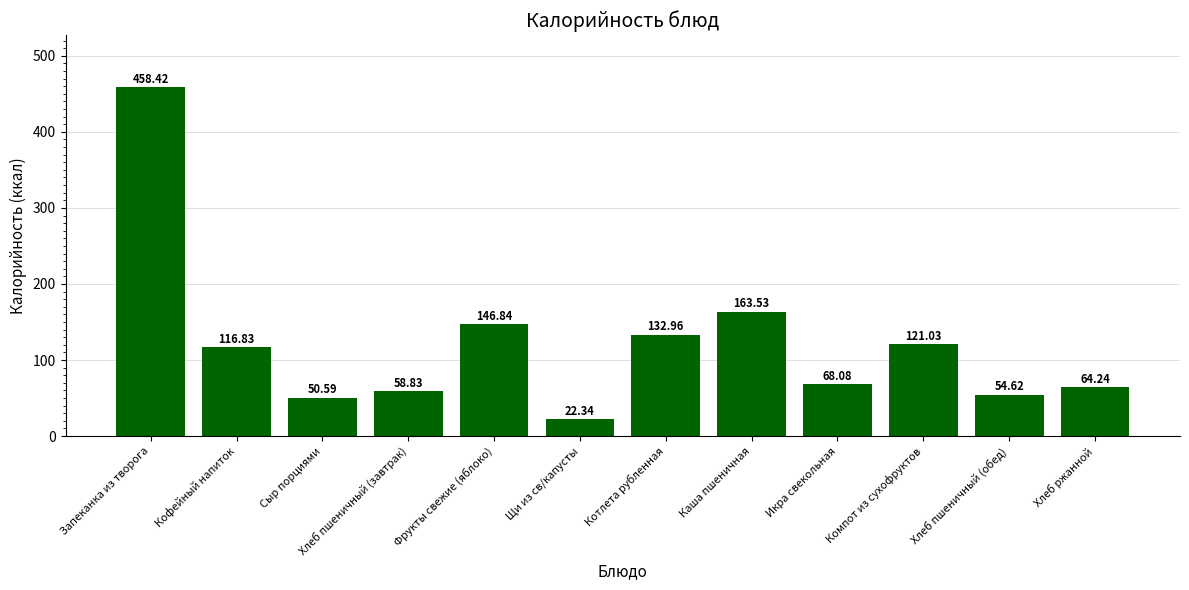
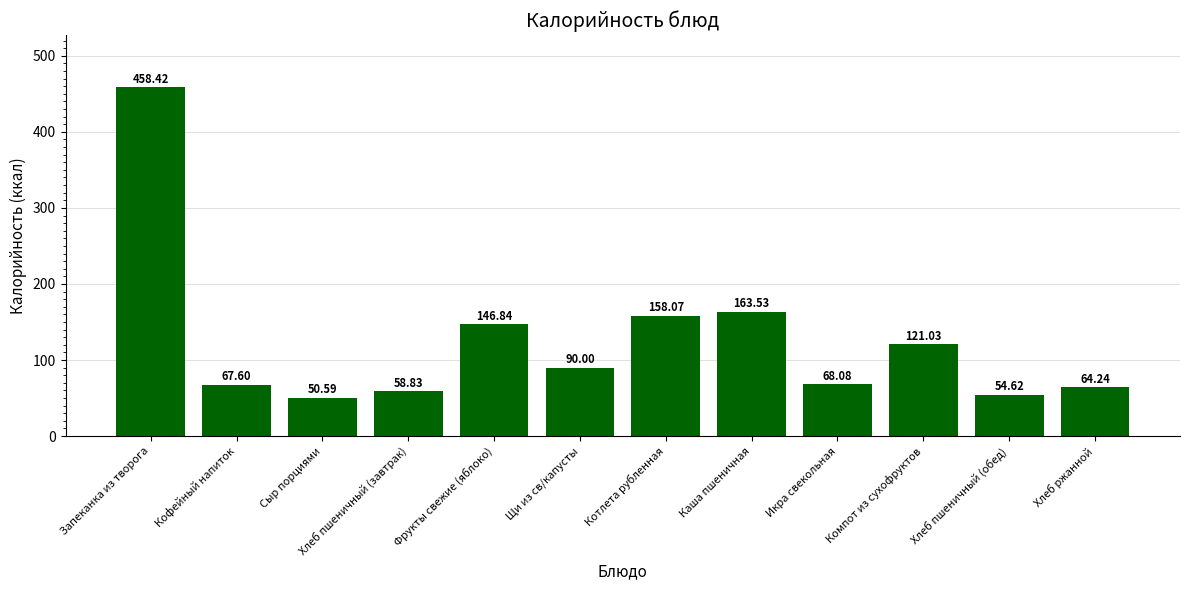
  {
    "Запеканка из творога": 458.42,
-   "Кофейный напиток": 116.83,
+   "Кофейный напиток": 67.60,
    "Сыр порциями": 50.59,
    "Хлеб пшеничный (завтрак)": 58.83,
    "Фрукты свежие (яблоко)": 146.84,
-   "Щи из св/капусты": 22.34,
-   "Котлета рубленная": 132.96,
+   "Щи из св/капусты": 90.00,
+   "Котлета рубленная": 158.07,
    "Каша пшеничная": 163.53,
    "Икра свекольная": 68.08,
    "Компот из сухофруктов": 121.03,
    "Хлеб пшеничный (обед)": 54.62,
    "Хлеб ржанной": 64.24
  }
